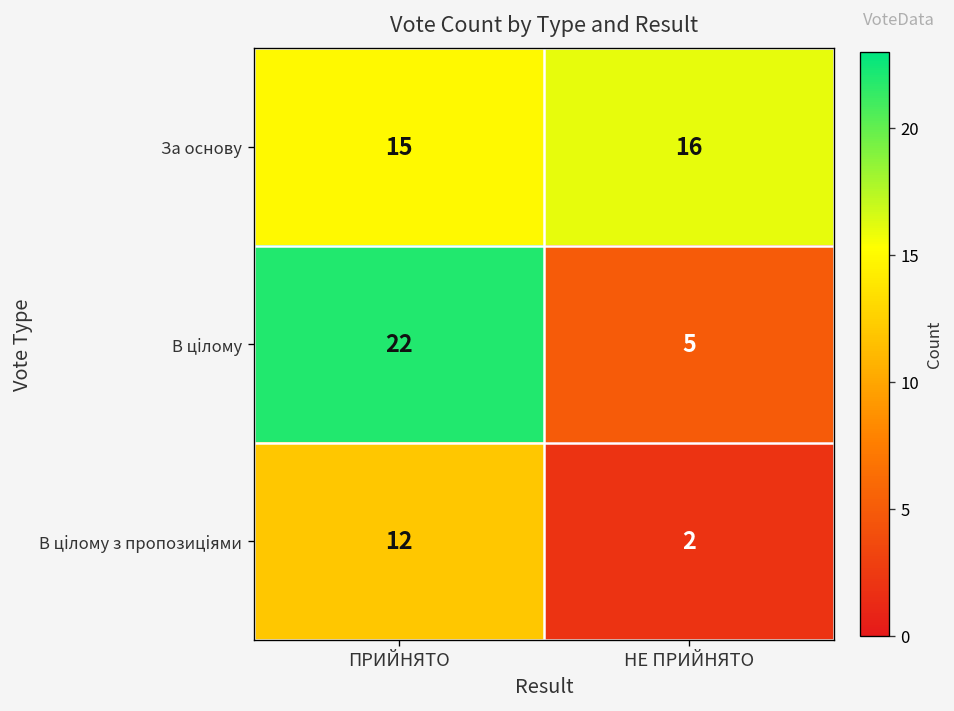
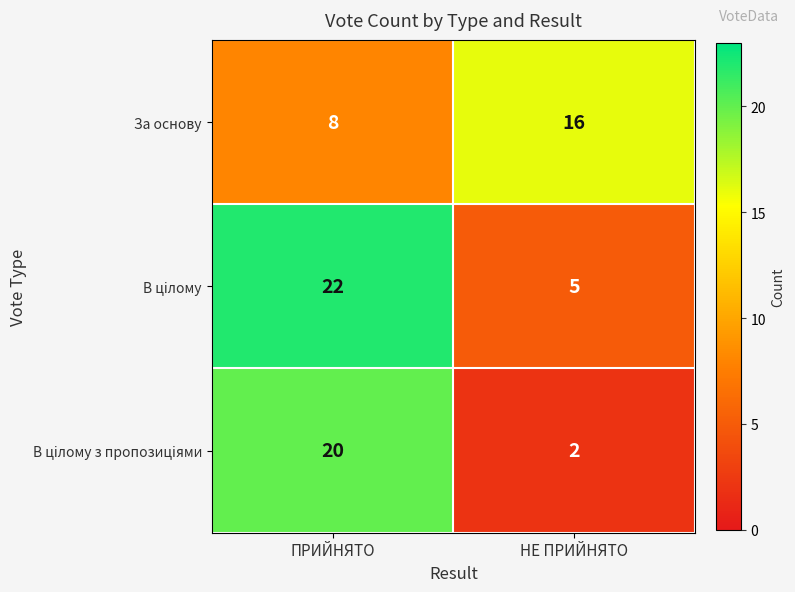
  {
    "За основу": {
-     "ПРИЙНЯТО": 15,
+     "ПРИЙНЯТО": 8,
      "НЕ ПРИЙНЯТО": 16
    },
    "В цілому": {
      "ПРИЙНЯТО": 22,
      "НЕ ПРИЙНЯТО": 5
    },
    "В цілому з пропозиціями": {
-     "ПРИЙНЯТО": 12,
+     "ПРИЙНЯТО": 20,
      "НЕ ПРИЙНЯТО": 2
    }
  }
